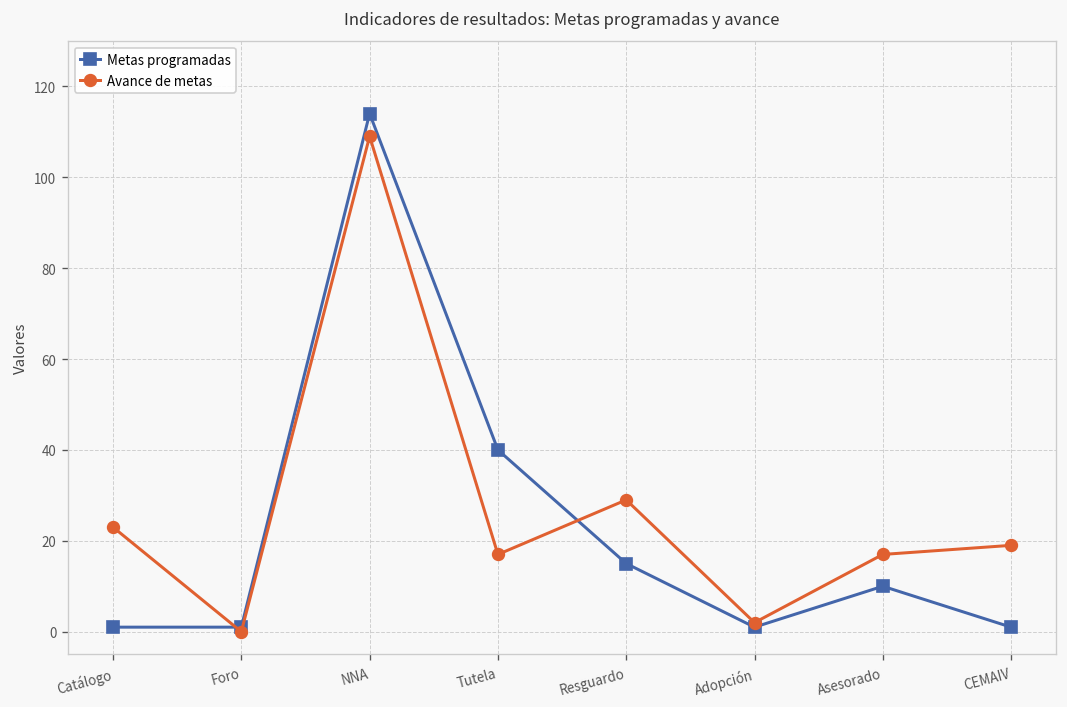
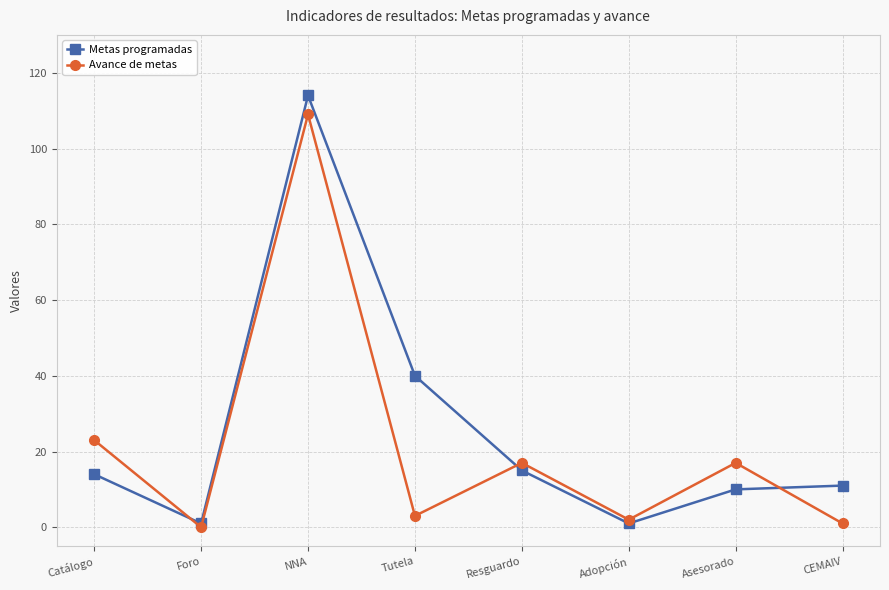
  {
    "Metas programadas": {
-     "Catálogo": 1,
+     "Catálogo": 14,
      "Foro": 1,
      "NNA": 114,
      "Tutela": 40,
      "Resguardo": 15,
      "Adopción": 1,
      "Asesorado": 10,
-     "CEMAIV": 1
+     "CEMAIV": 11
    },
    "Avance de metas": {
      "Catálogo": 23,
      "Foro": 0,
      "NNA": 109,
-     "Tutela": 17,
-     "Resguardo": 29,
+     "Tutela": 3,
+     "Resguardo": 17,
      "Adopción": 2,
      "Asesorado": 17,
-     "CEMAIV": 19
+     "CEMAIV": 1
    }
  }
